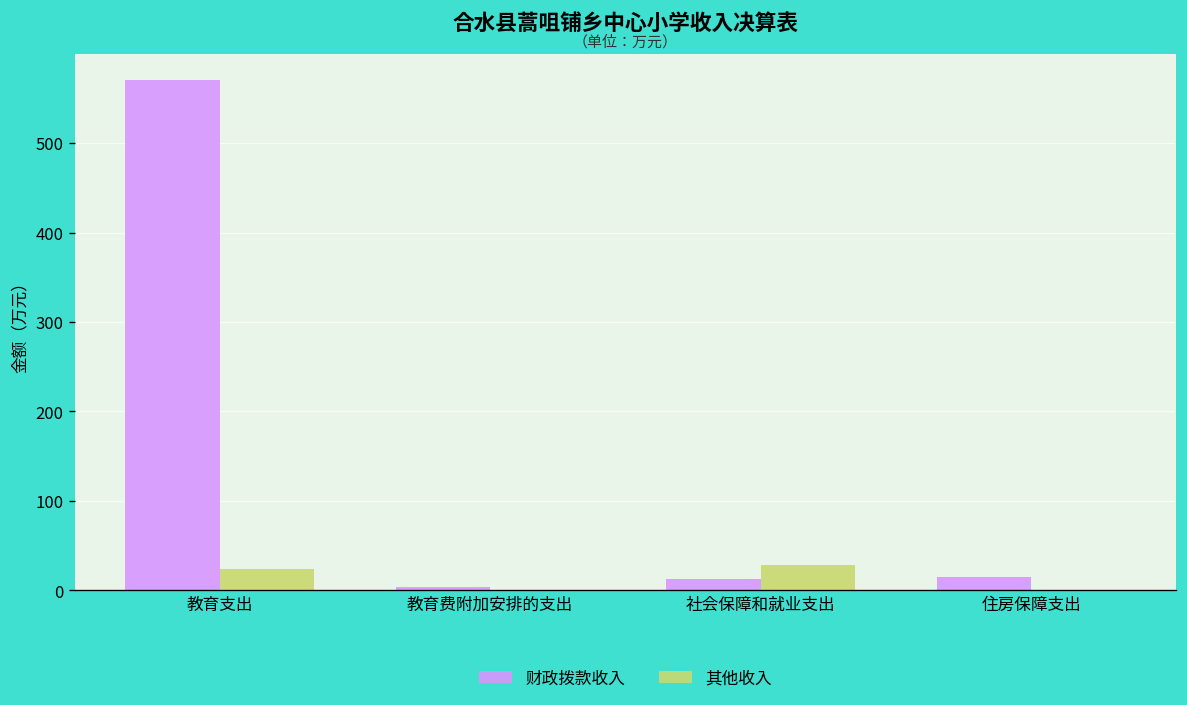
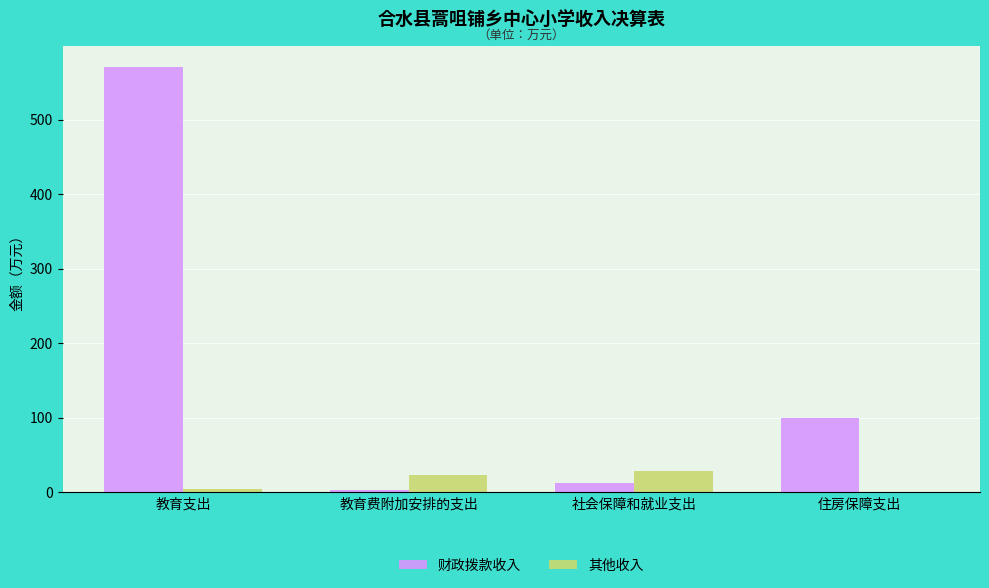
  {
    "财政拨款收入": {
      "教育支出": 570,
      "教育费附加安排的支出": 0,
      "社会保障和就业支出": 10,
-     "住房保障支出": 20
+     "住房保障支出": 100
    },
    "其他收入": {
-     "教育支出": 20,
-     "教育费附加安排的支出": 0,
+     "教育支出": 0,
+     "教育费附加安排的支出": 20,
      "社会保障和就业支出": 30,
      "住房保障支出": 0
    }
  }
